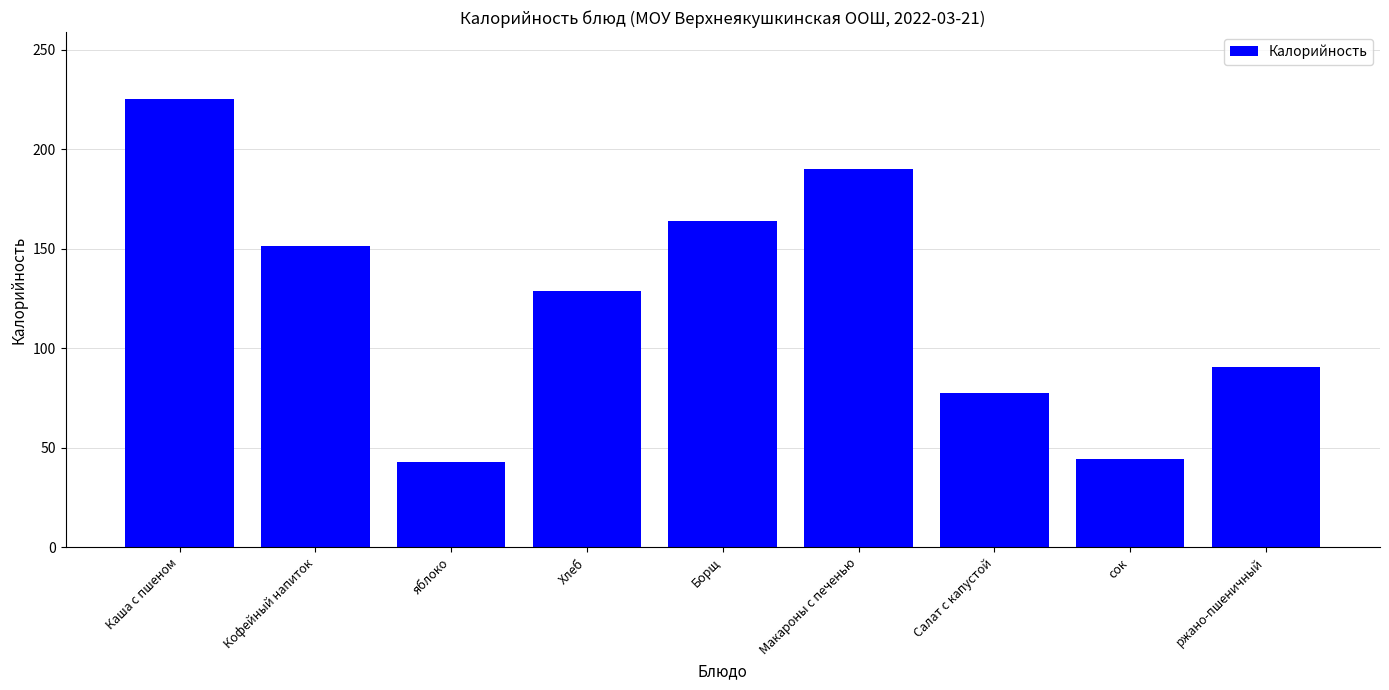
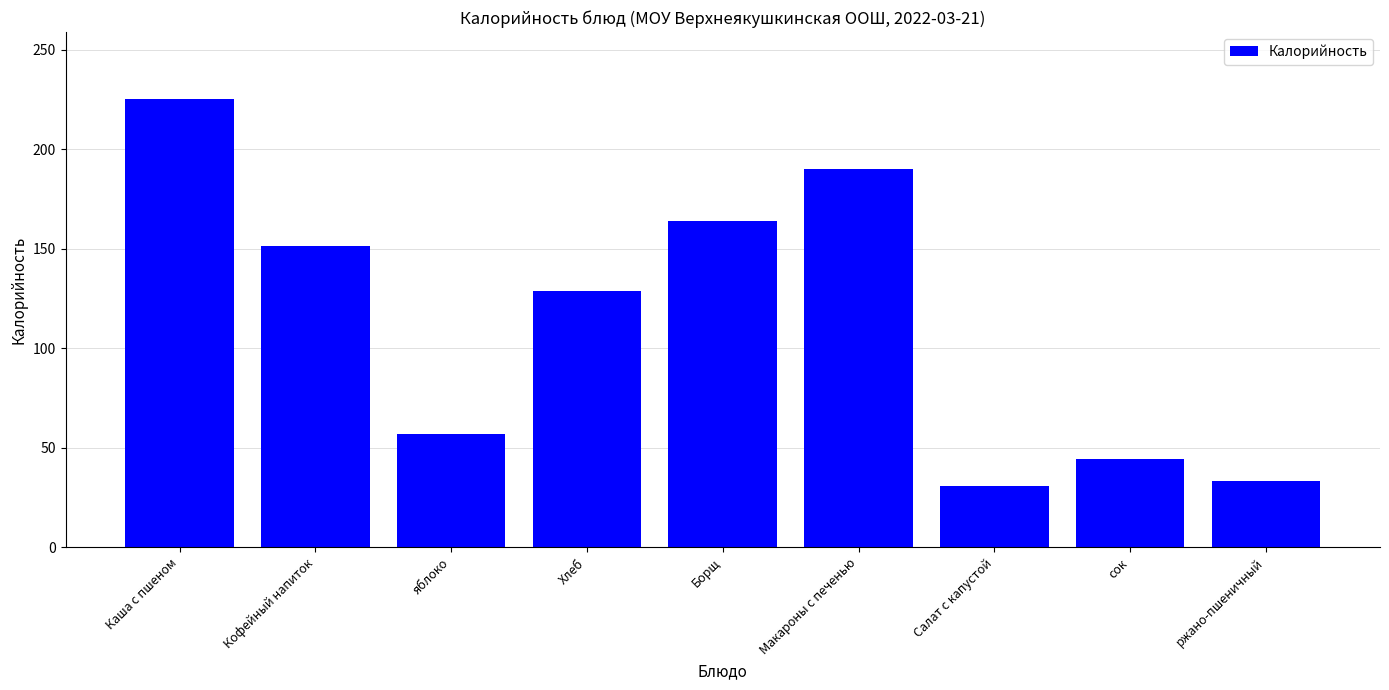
  {
    "Каша с пшеном": 225,
    "Кофейный напиток": 152,
-   "яблоко": 43,
+   "яблоко": 57,
    "Хлеб": 129,
    "Борщ": 164,
    "Макароны с печенью": 190,
-   "Салат с капустой": 78,
+   "Салат с капустой": 31,
    "сок": 45,
-   "ржано-пшеничный": 91
+   "ржано-пшеничный": 33
  }
